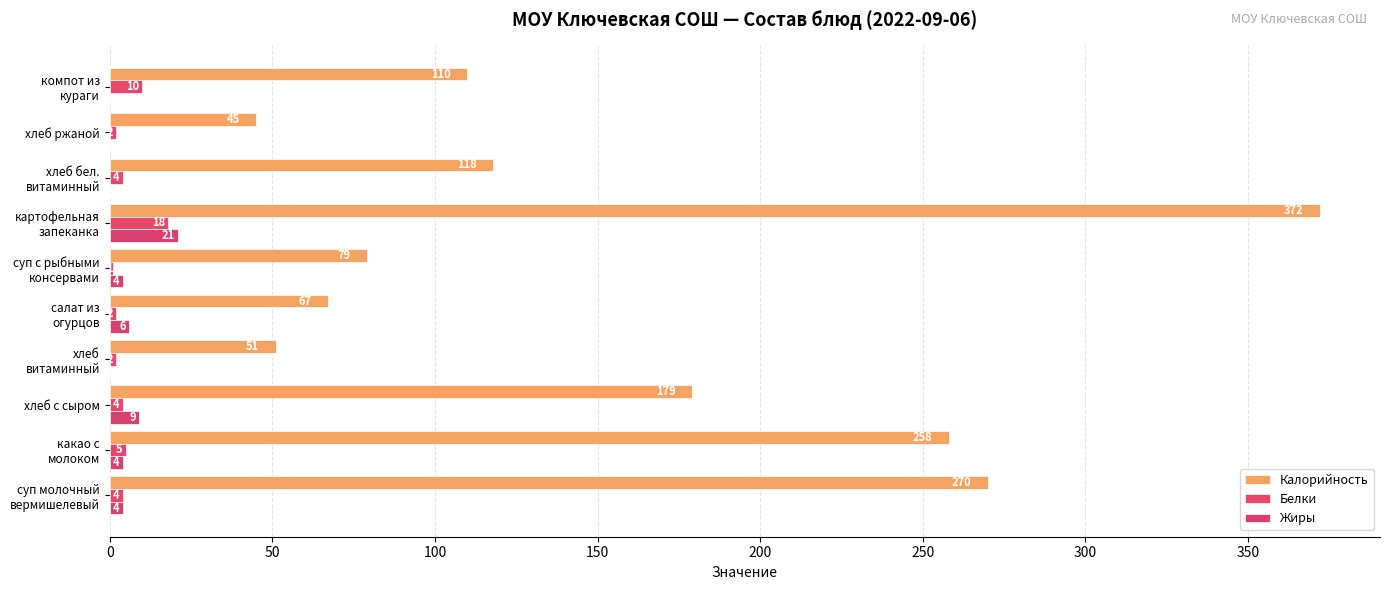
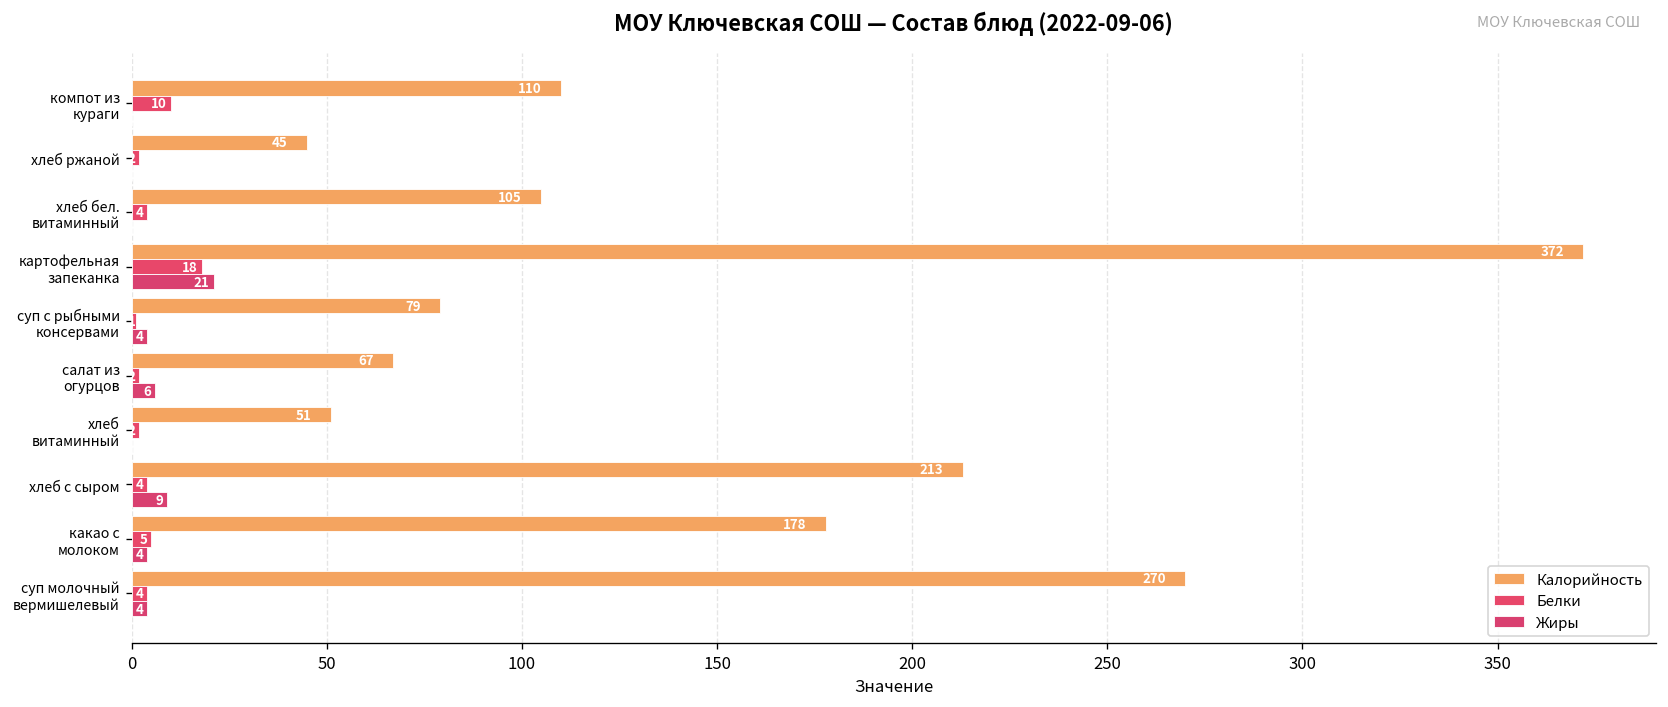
  {
    "Калорийность": {
      "компот из кураги": 110,
      "хлеб ржаной": 45,
-     "хлеб бел. витаминный": 118,
+     "хлеб бел. витаминный": 105,
      "картофельная запеканка": 372,
      "суп с рыбными консервами": 79,
      "салат из огурцов": 67,
      "хлеб витаминный": 51,
-     "хлеб с сыром": 179,
-     "какао с молоком": 258,
+     "хлеб с сыром": 213,
+     "какао с молоком": 178,
      "суп молочный вермишелевый": 270
    }
  }
